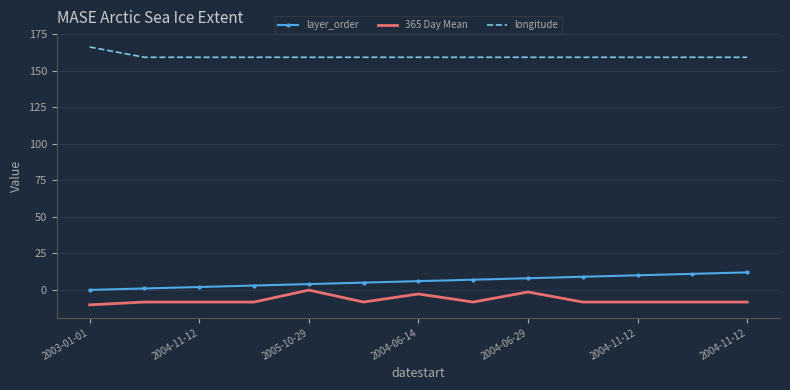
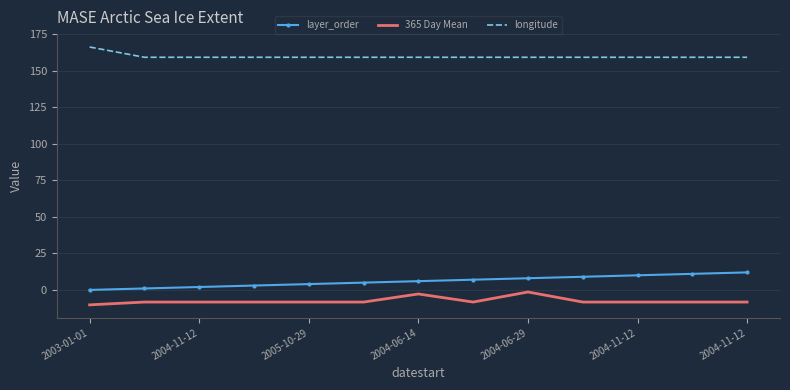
  {
    "365 Day Mean": {
      "2003-01-01": -10,
-     "2005-10-29": 0,
+     "2005-10-29": -8,
      "2004-06-14": -3,
      "2004-06-29": -1
    }
  }
